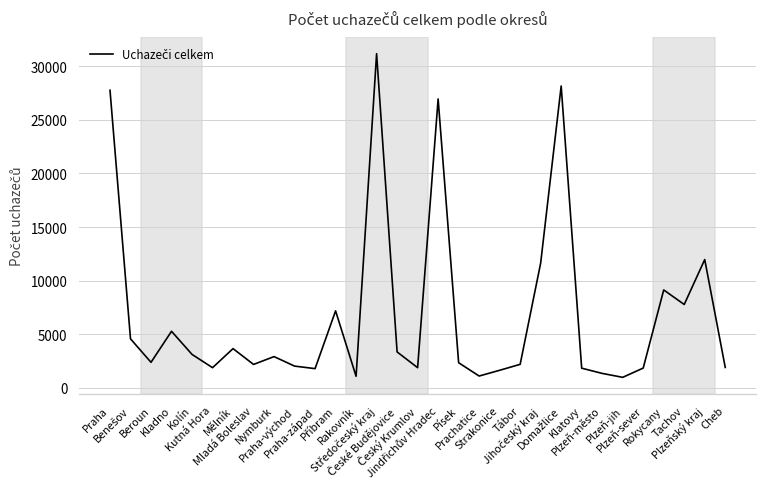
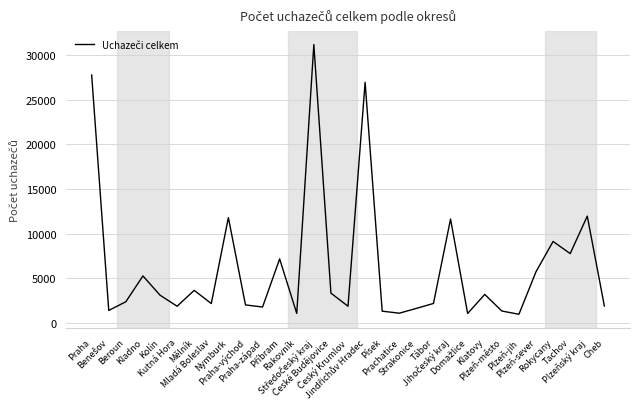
  {
    "Praha": 28000,
-   "Benešov": 5000,
+   "Benešov": 1000,
    "Beroun": 2000,
    "Kladno": 5000,
    "Kolín": 3000,
    "Kutná Hora": 2000,
    "Mělník": 4000,
    "Mladá Boleslav": 2000,
-   "Nymburk": 3000,
+   "Nymburk": 12000,
    "Praha-východ": 2000,
    "Praha-západ": 2000,
    "Příbram": 7000,
    "Rakovník": 1000,
    "Středočeský kraj": 31000,
    "České Budějovice": 3000,
    "Český Krumlov": 2000,
    "Jindřichův Hradec": 27000,
-   "Písek": 2000,
+   "Písek": 1000,
    "Prachatice": 1000,
    "Strakonice": 2000,
    "Tábor": 2000,
    "Jihočeský kraj": 12000,
-   "Domažlice": 28000,
-   "Klatovy": 2000,
+   "Domažlice": 1000,
+   "Klatovy": 3000,
    "Plzeň-město": 1000,
    "Plzeň-jih": 1000,
-   "Plzeň-sever": 2000,
+   "Plzeň-sever": 6000,
    "Rokycany": 9000,
    "Tachov": 8000,
    "Plzeňský kraj": 12000,
    "Cheb": 2000
  }
